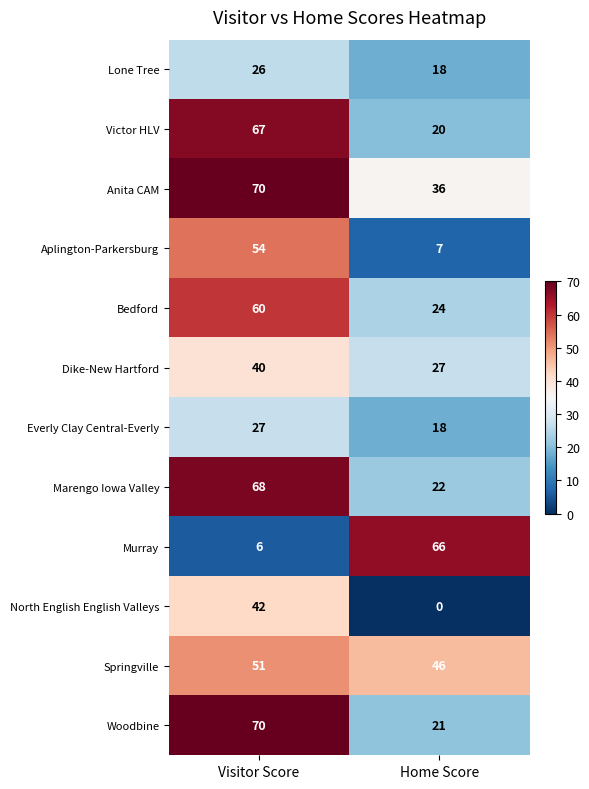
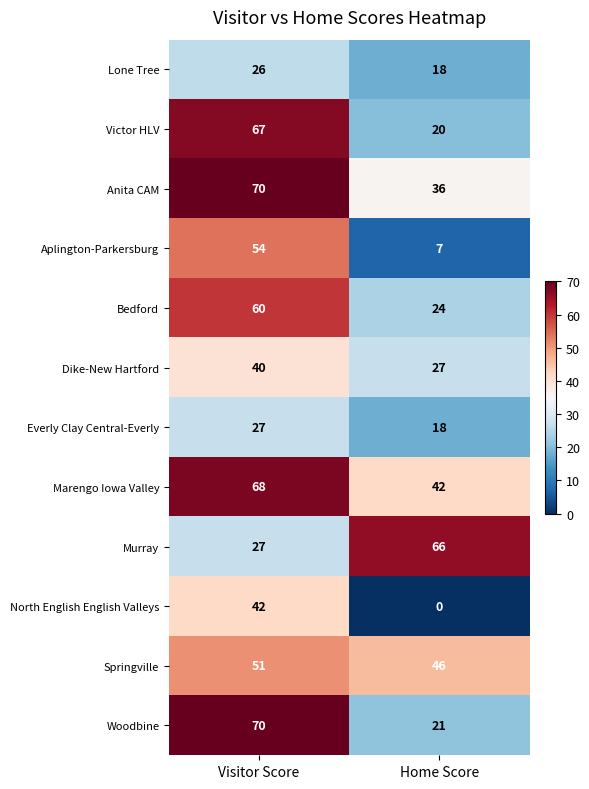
  {
    "Lone Tree": {
      "Visitor Score": 26,
      "Home Score": 18
    },
    "Victor HLV": {
      "Visitor Score": 67,
      "Home Score": 20
    },
    "Anita CAM": {
      "Visitor Score": 70,
      "Home Score": 36
    },
    "Aplington-Parkersburg": {
      "Visitor Score": 54,
      "Home Score": 7
    },
    "Bedford": {
      "Visitor Score": 60,
      "Home Score": 24
    },
    "Dike-New Hartford": {
      "Visitor Score": 40,
      "Home Score": 27
    },
    "Everly Clay Central-Everly": {
      "Visitor Score": 27,
      "Home Score": 18
    },
    "Marengo Iowa Valley": {
      "Visitor Score": 68,
-     "Home Score": 22
+     "Home Score": 42
    },
    "Murray": {
-     "Visitor Score": 6,
+     "Visitor Score": 27,
      "Home Score": 66
    },
    "North English English Valleys": {
      "Visitor Score": 42,
      "Home Score": 0
    },
    "Springville": {
      "Visitor Score": 51,
      "Home Score": 46
    },
    "Woodbine": {
      "Visitor Score": 70,
      "Home Score": 21
    }
  }
